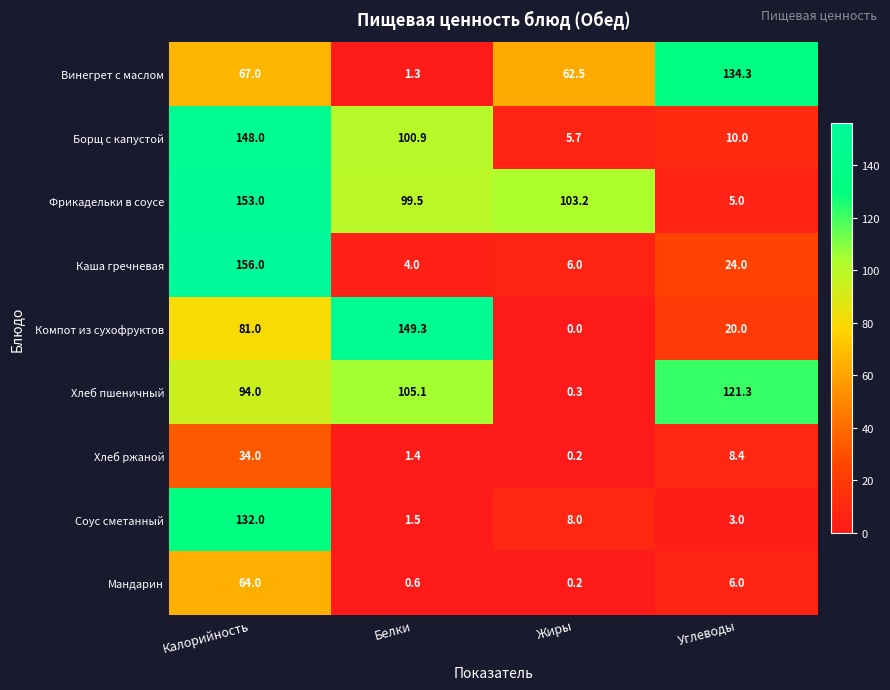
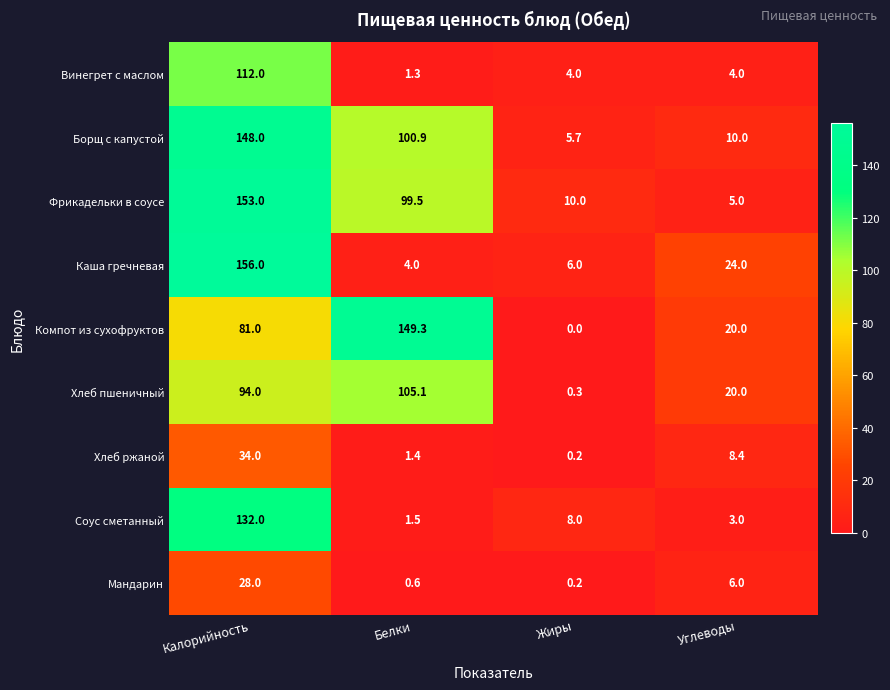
  {
    "Винегрет с маслом": {
-     "Калорийность": 67.0,
+     "Калорийность": 112.0,
      "Белки": 1.3,
-     "Жиры": 62.5,
-     "Углеводы": 134.3
+     "Жиры": 4.0,
+     "Углеводы": 4.0
    },
    "Борщ с капустой": {
      "Калорийность": 148.0,
      "Белки": 100.9,
      "Жиры": 5.7,
      "Углеводы": 10.0
    },
    "Фрикадельки в соусе": {
      "Калорийность": 153.0,
      "Белки": 99.5,
-     "Жиры": 103.2,
+     "Жиры": 10.0,
      "Углеводы": 5.0
    },
    "Каша гречневая": {
      "Калорийность": 156.0,
      "Белки": 4.0,
      "Жиры": 6.0,
      "Углеводы": 24.0
    },
    "Компот из сухофруктов": {
      "Калорийность": 81.0,
      "Белки": 149.3,
      "Жиры": 0.0,
      "Углеводы": 20.0
    },
    "Хлеб пшеничный": {
      "Калорийность": 94.0,
      "Белки": 105.1,
      "Жиры": 0.3,
-     "Углеводы": 121.3
+     "Углеводы": 20.0
    },
    "Хлеб ржаной": {
      "Калорийность": 34.0,
      "Белки": 1.4,
      "Жиры": 0.2,
      "Углеводы": 8.4
    },
    "Соус сметанный": {
      "Калорийность": 132.0,
      "Белки": 1.5,
      "Жиры": 8.0,
      "Углеводы": 3.0
    },
    "Мандарин": {
-     "Калорийность": 64.0,
+     "Калорийность": 28.0,
      "Белки": 0.6,
      "Жиры": 0.2,
      "Углеводы": 6.0
    }
  }
